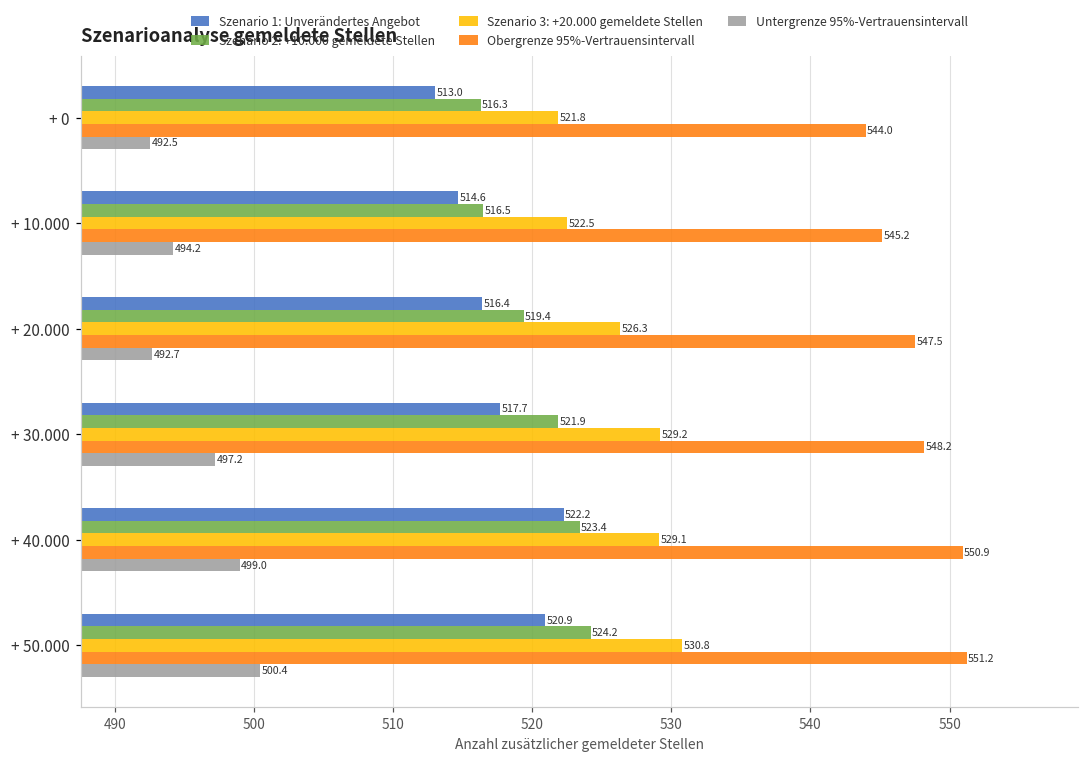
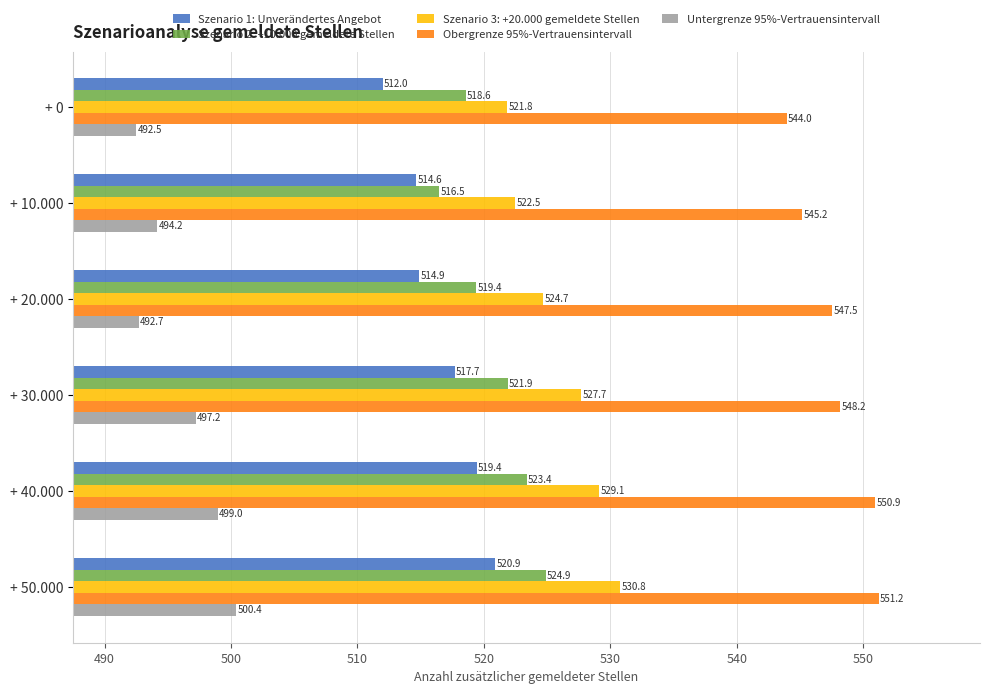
  {
    "Szenario 1: Unverändertes Angebot": {
-     "+ 0": 513.0,
+     "+ 0": 512.0,
      "+ 10.000": 514.6,
-     "+ 20.000": 516.4,
+     "+ 20.000": 514.9,
      "+ 30.000": 517.7,
-     "+ 40.000": 522.2,
+     "+ 40.000": 519.4,
      "+ 50.000": 520.9
    },
    "Szenario 2: +10.000 gemeldete Stellen": {
-     "+ 0": 516.3,
+     "+ 0": 518.6,
      "+ 10.000": 516.5,
      "+ 20.000": 519.4,
      "+ 30.000": 521.9,
      "+ 40.000": 523.4,
-     "+ 50.000": 524.2
+     "+ 50.000": 524.9
    },
    "Szenario 3: +20.000 gemeldete Stellen": {
      "+ 0": 521.8,
      "+ 10.000": 522.5,
-     "+ 20.000": 526.3,
-     "+ 30.000": 529.2,
+     "+ 20.000": 524.7,
+     "+ 30.000": 527.7,
      "+ 40.000": 529.1,
      "+ 50.000": 530.8
    },
    "Obergrenze 95%-Vertrauensintervall": {
      "+ 0": 544.0,
      "+ 10.000": 545.2,
      "+ 20.000": 547.5,
      "+ 30.000": 548.2,
      "+ 40.000": 550.9,
      "+ 50.000": 551.2
    },
    "Untergrenze 95%-Vertrauensintervall": {
      "+ 0": 492.5,
      "+ 10.000": 494.2,
      "+ 20.000": 492.7,
      "+ 30.000": 497.2,
      "+ 40.000": 499.0,
      "+ 50.000": 500.4
    }
  }
